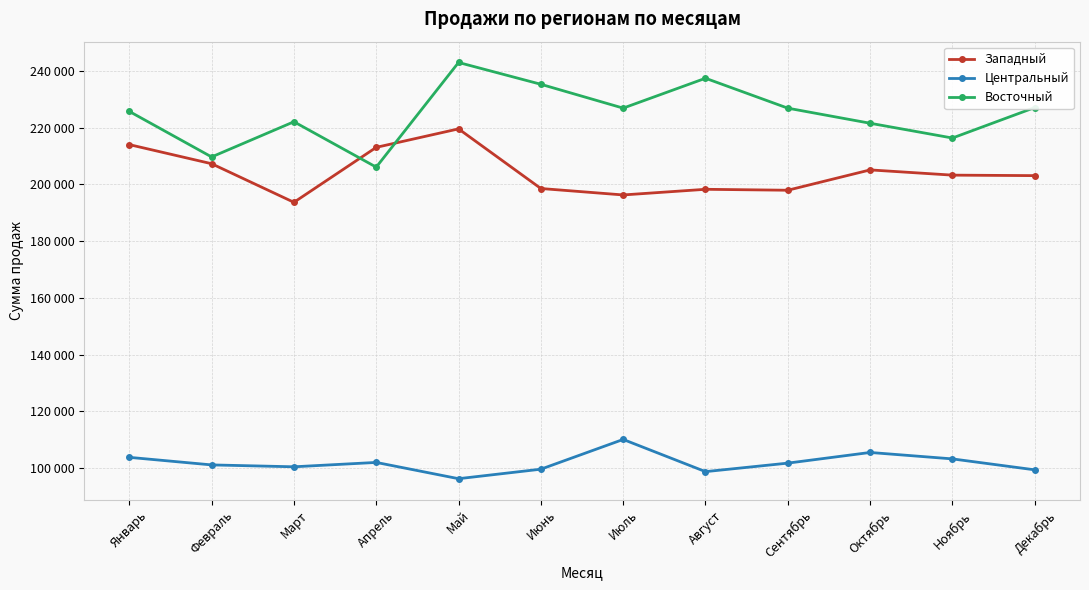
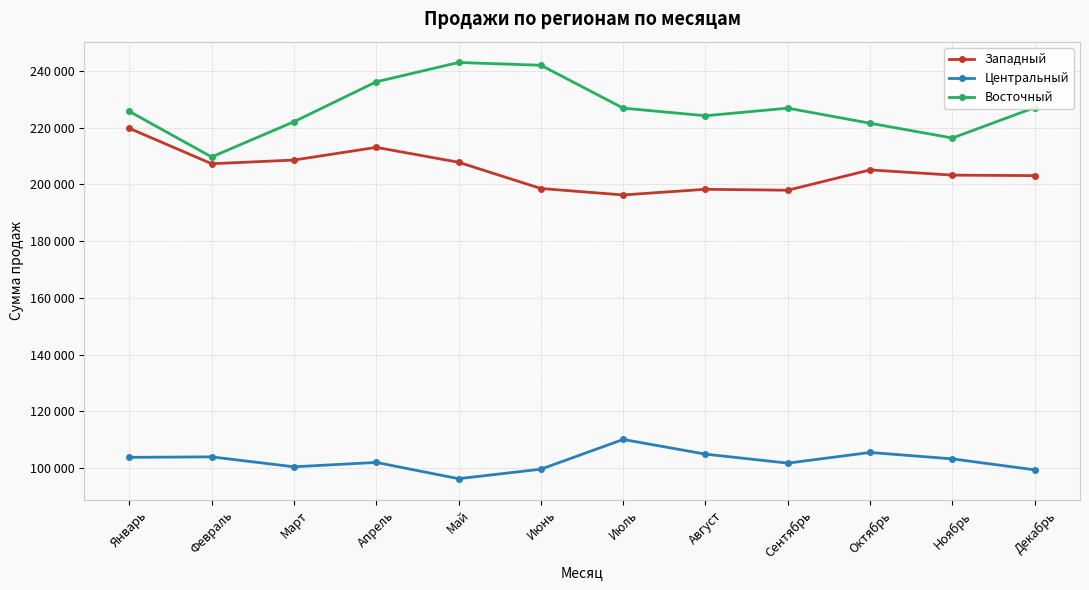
  {
    "Западный": {
-     "Январь": 214000,
+     "Январь": 220000,
      "Февраль": 207000,
-     "Март": 194000,
+     "Март": 209000,
      "Апрель": 213000,
-     "Май": 220000,
+     "Май": 208000,
      "Июнь": 199000,
      "Июль": 196000,
      "Август": 198000,
      "Сентябрь": 198000,
      "Октябрь": 205000,
      "Ноябрь": 203000,
      "Декабрь": 203000
    },
    "Центральный": {
      "Январь": 104000,
-     "Февраль": 101000,
+     "Февраль": 104000,
      "Март": 101000,
      "Апрель": 102000,
      "Май": 96000,
      "Июнь": 100000,
      "Июль": 110000,
-     "Август": 99000,
+     "Август": 105000,
      "Сентябрь": 102000,
      "Октябрь": 106000,
      "Ноябрь": 103000,
      "Декабрь": 99000
    },
    "Восточный": {
      "Январь": 226000,
      "Февраль": 210000,
      "Март": 222000,
-     "Апрель": 206000,
+     "Апрель": 236000,
      "Май": 243000,
-     "Июнь": 235000,
+     "Июнь": 242000,
      "Июль": 227000,
-     "Август": 237000,
+     "Август": 224000,
      "Сентябрь": 227000,
      "Октябрь": 222000,
      "Ноябрь": 216000
    }
  }
